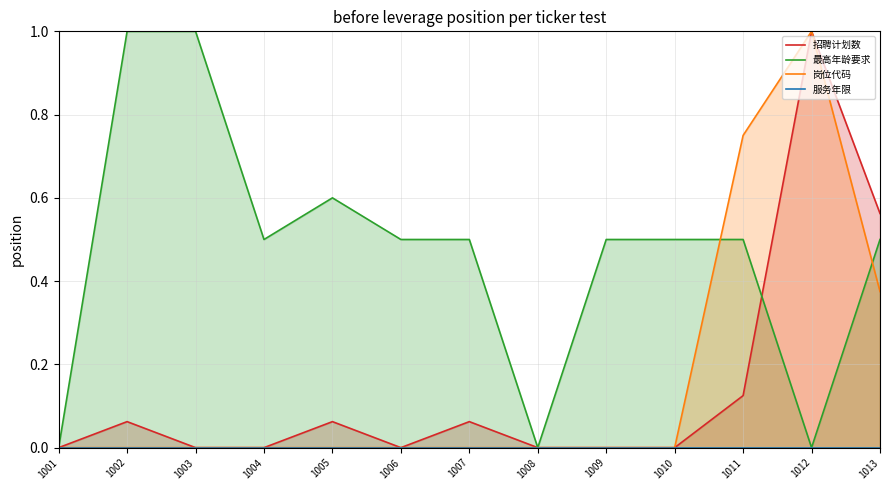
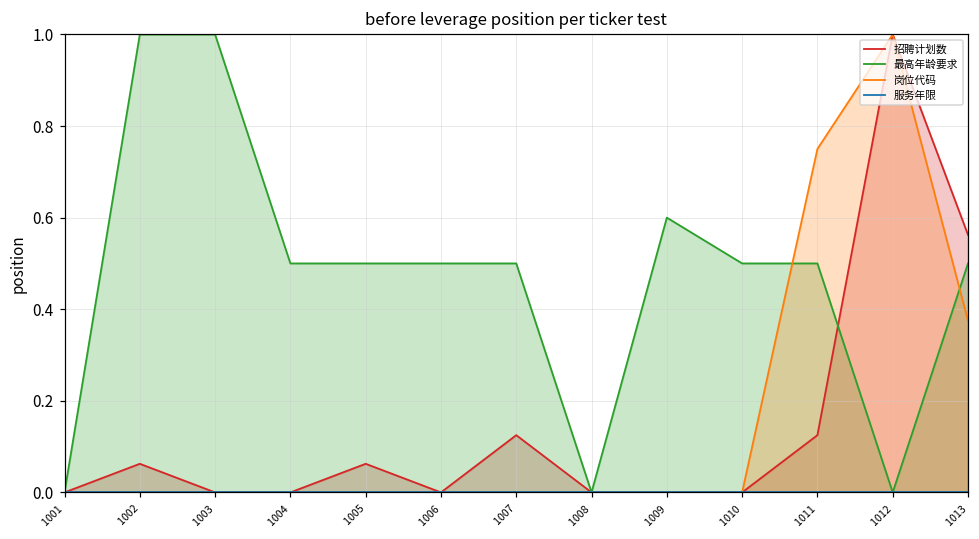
  {
    "招聘计划数": {
      "1002": 0.06,
      "1005": 0.06,
-     "1007": 0.06,
+     "1007": 0.13,
      "1011": 0.13,
      "1013": 0.56
    },
    "最高年龄要求": {
      "1002": 1.00,
      "1003": 1.00,
      "1004": 0.50,
-     "1005": 0.60,
+     "1005": 0.50,
      "1006": 0.50,
      "1007": 0.50,
-     "1009": 0.50,
+     "1009": 0.60,
      "1010": 0.50,
      "1011": 0.50,
      "1013": 0.50
    },
    "岗位代码": {
      "1011": 0.75,
      "1013": 0.38
    },
    "服务年限": {
      "1011": 0.00,
      "1013": 0.00
    }
  }
